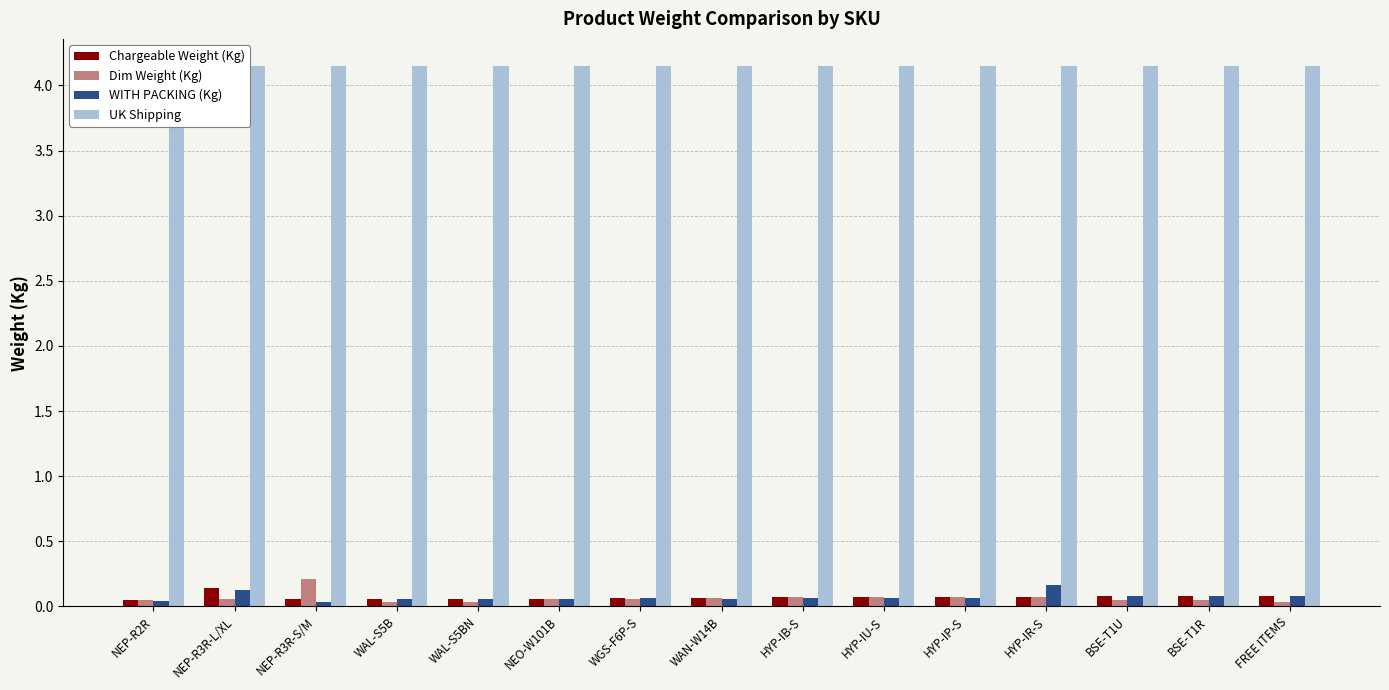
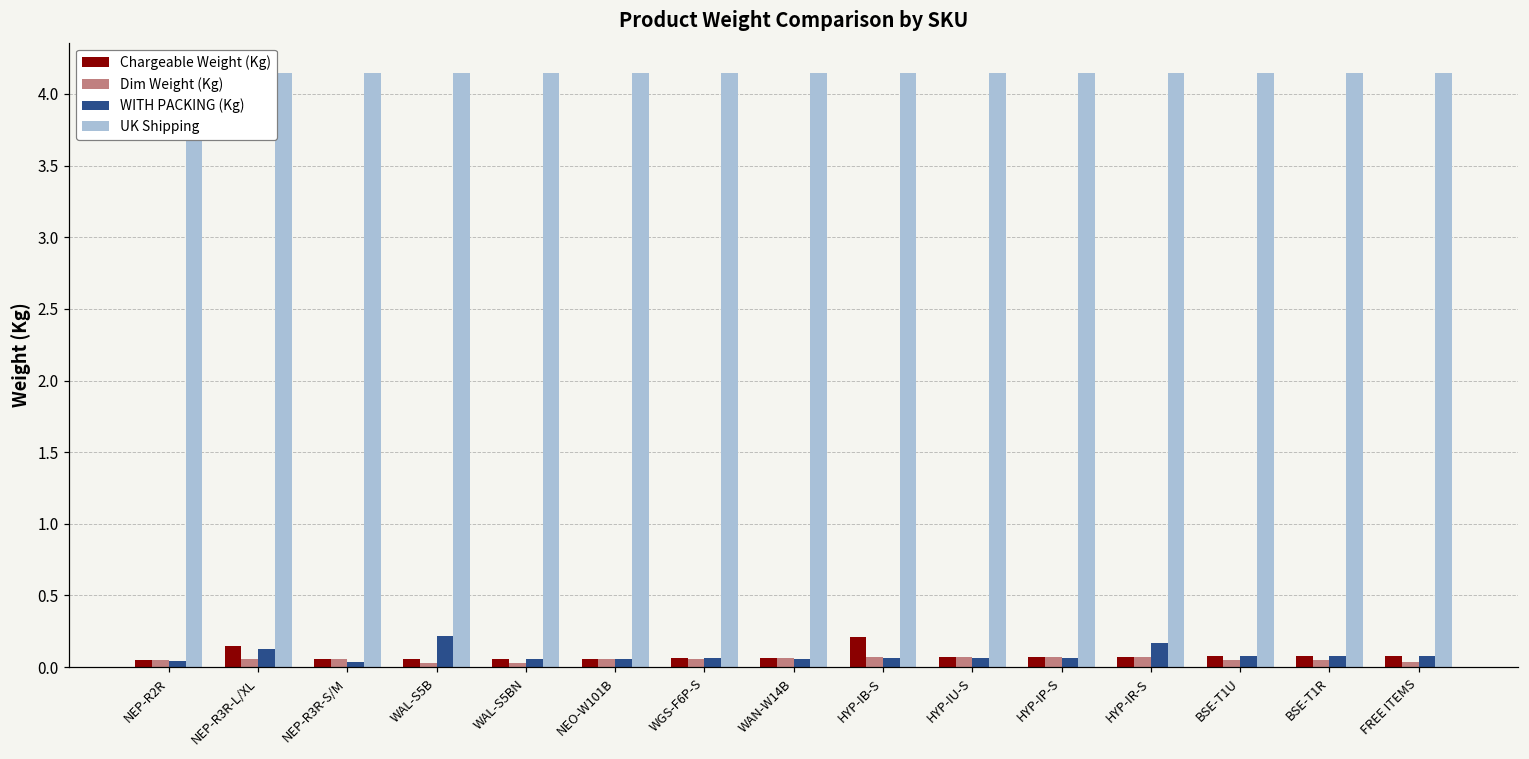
  {
    "Chargeable Weight (Kg)": {
      "NEP-R2R": 0.05,
      "NEP-R3R-L/XL": 0.15,
      "NEP-R3R-S/M": 0.05,
      "WAL-S5B": 0.06,
      "WAL-S5BN": 0.06,
      "NEO-W101B": 0.06,
      "WGS-F6P-S": 0.06,
      "WAN-W14B": 0.06,
-     "HYP-IB-S": 0.07,
+     "HYP-IB-S": 0.21,
      "HYP-IU-S": 0.07,
      "HYP-IP-S": 0.07,
      "HYP-IR-S": 0.07,
      "BSE-T1U": 0.08,
      "BSE-T1R": 0.08,
      "FREE ITEMS": 0.08
    },
    "Dim Weight (Kg)": {
      "NEP-R2R": 0.05,
      "NEP-R3R-L/XL": 0.05,
-     "NEP-R3R-S/M": 0.21,
+     "NEP-R3R-S/M": 0.05,
      "WAL-S5B": 0.03,
      "WAL-S5BN": 0.03,
      "NEO-W101B": 0.06,
      "WGS-F6P-S": 0.06,
      "WAN-W14B": 0.06,
      "HYP-IB-S": 0.07,
      "HYP-IU-S": 0.07,
      "HYP-IP-S": 0.07,
      "HYP-IR-S": 0.07,
      "BSE-T1U": 0.05,
      "BSE-T1R": 0.05,
      "FREE ITEMS": 0.03
    },
    "WITH PACKING (Kg)": {
      "NEP-R2R": 0.04,
      "NEP-R3R-L/XL": 0.13,
      "NEP-R3R-S/M": 0.04,
-     "WAL-S5B": 0.06,
+     "WAL-S5B": 0.22,
      "WAL-S5BN": 0.06,
      "NEO-W101B": 0.05,
      "WGS-F6P-S": 0.06,
      "WAN-W14B": 0.06,
      "HYP-IB-S": 0.06,
      "HYP-IU-S": 0.06,
      "HYP-IP-S": 0.06,
      "HYP-IR-S": 0.17,
      "BSE-T1U": 0.08,
      "BSE-T1R": 0.08,
      "FREE ITEMS": 0.08
    },
    "UK Shipping": {
      "NEP-R3R-L/XL": 4.15,
      "NEP-R3R-S/M": 4.15,
      "WAL-S5B": 4.15,
      "WAL-S5BN": 4.15,
      "NEO-W101B": 4.15,
      "WGS-F6P-S": 4.15,
      "WAN-W14B": 4.15,
      "HYP-IB-S": 4.15,
      "HYP-IU-S": 4.15,
      "HYP-IP-S": 4.15,
      "HYP-IR-S": 4.15,
      "BSE-T1U": 4.15,
      "BSE-T1R": 4.15,
      "FREE ITEMS": 4.15
    }
  }
